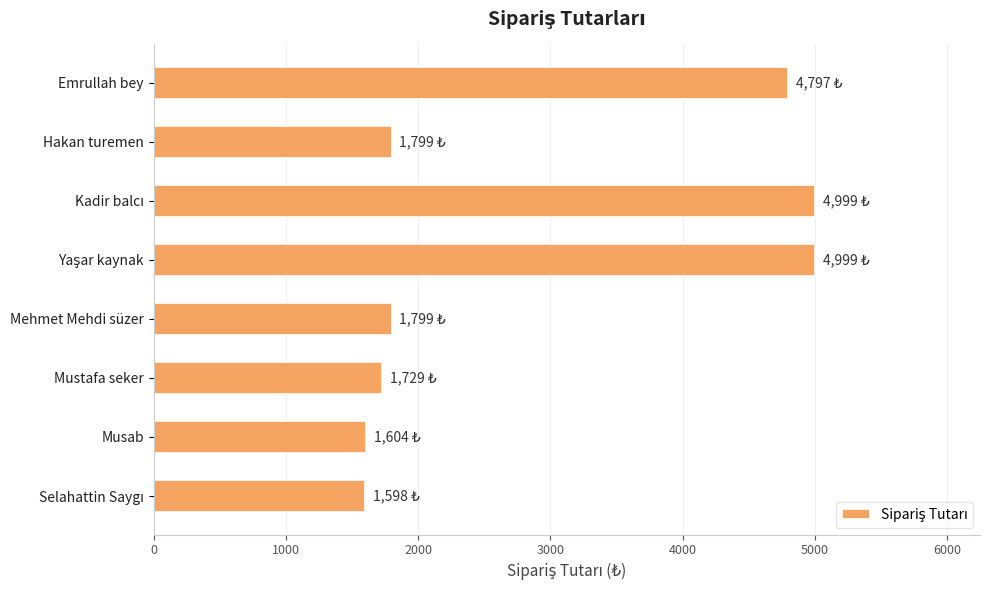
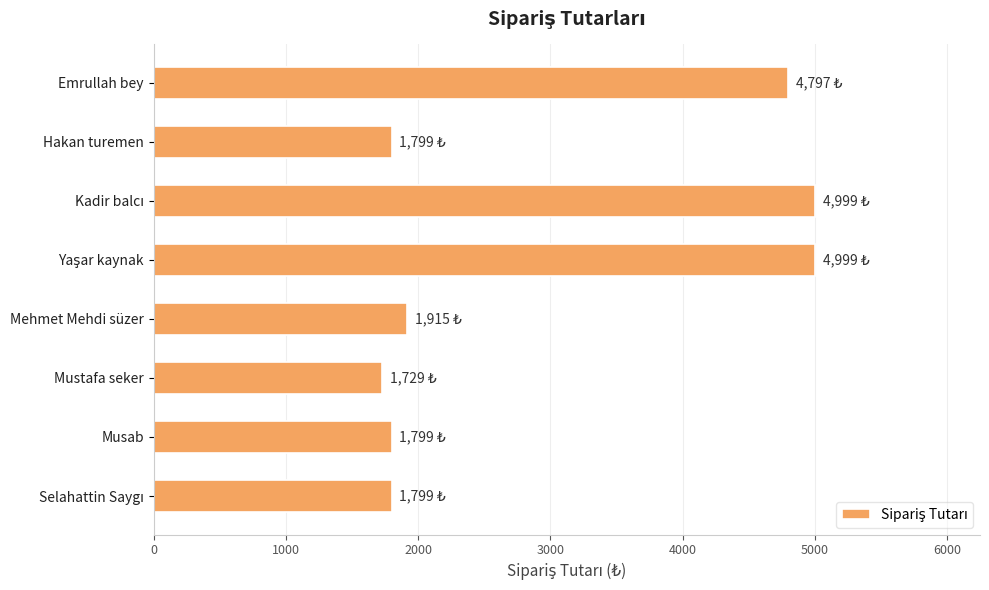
  {
    "Emrullah bey": "4,797",
    "Hakan turemen": "1,799",
    "Kadir balcı": "4,999",
    "Yaşar kaynak": "4,999",
-   "Mehmet Mehdi süzer": "1,799",
+   "Mehmet Mehdi süzer": "1,915",
    "Mustafa seker": "1,729",
-   "Musab": "1,604",
-   "Selahattin Saygı": "1,598"
+   "Musab": "1,799",
+   "Selahattin Saygı": "1,799"
  }
